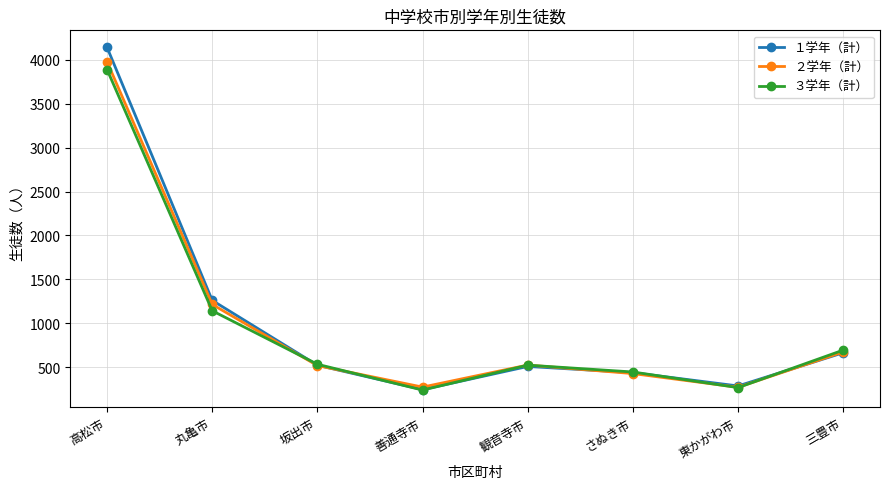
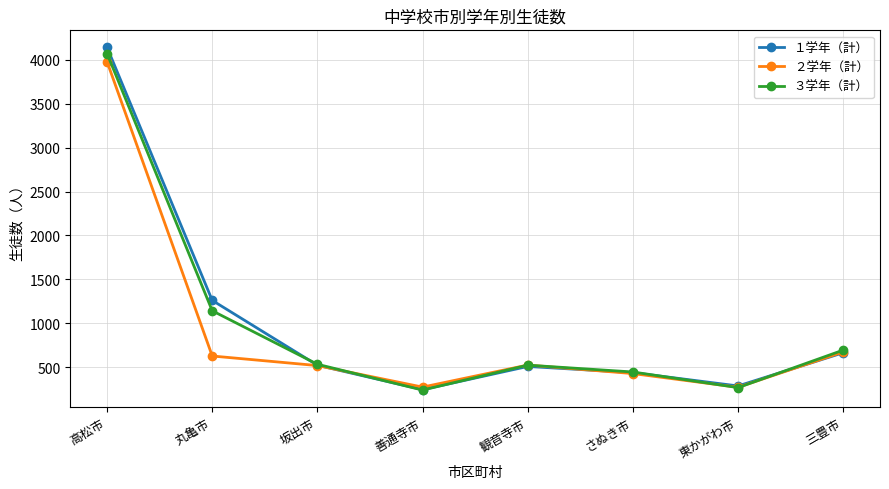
  {
    "１学年（計）": {
      "高松市": 4100,
      "丸亀市": 1300
    },
    "２学年（計）": {
      "高松市": 4000,
-     "丸亀市": 1200
+     "丸亀市": 600
    },
    "３学年（計）": {
-     "高松市": 3900,
+     "高松市": 4100,
      "丸亀市": 1100
    }
  }
